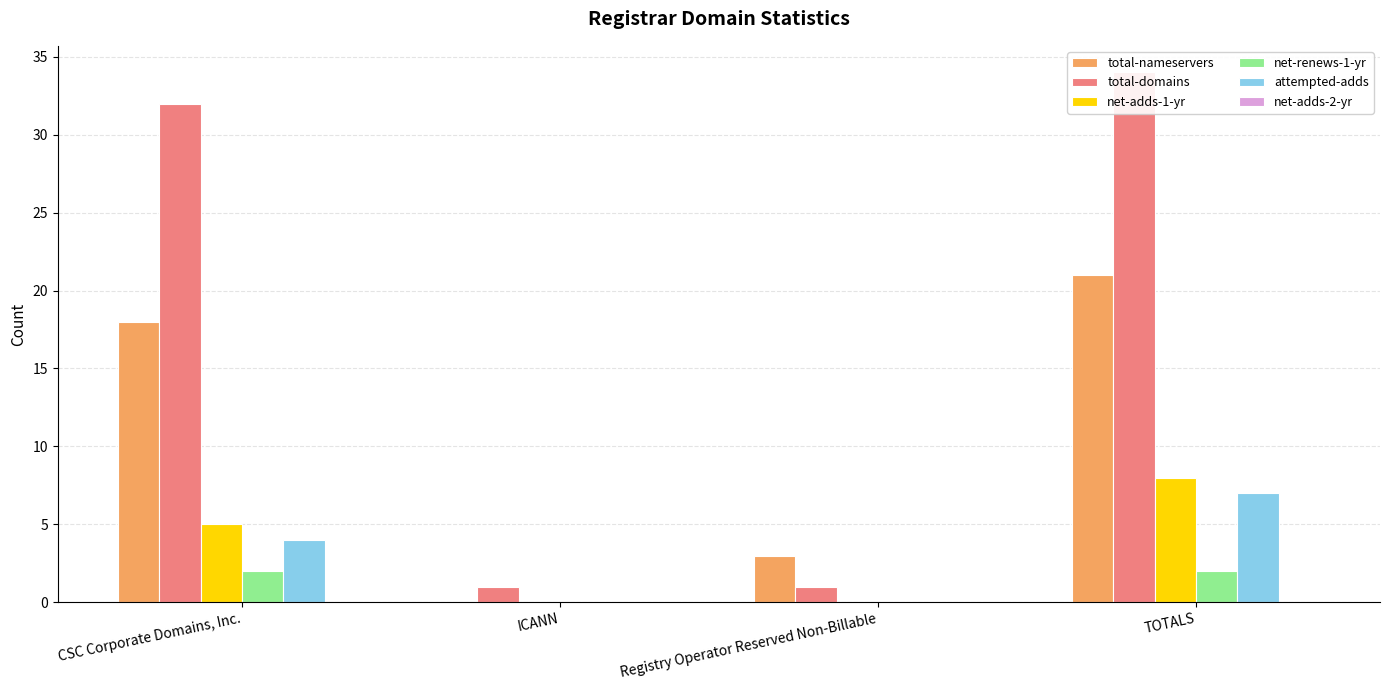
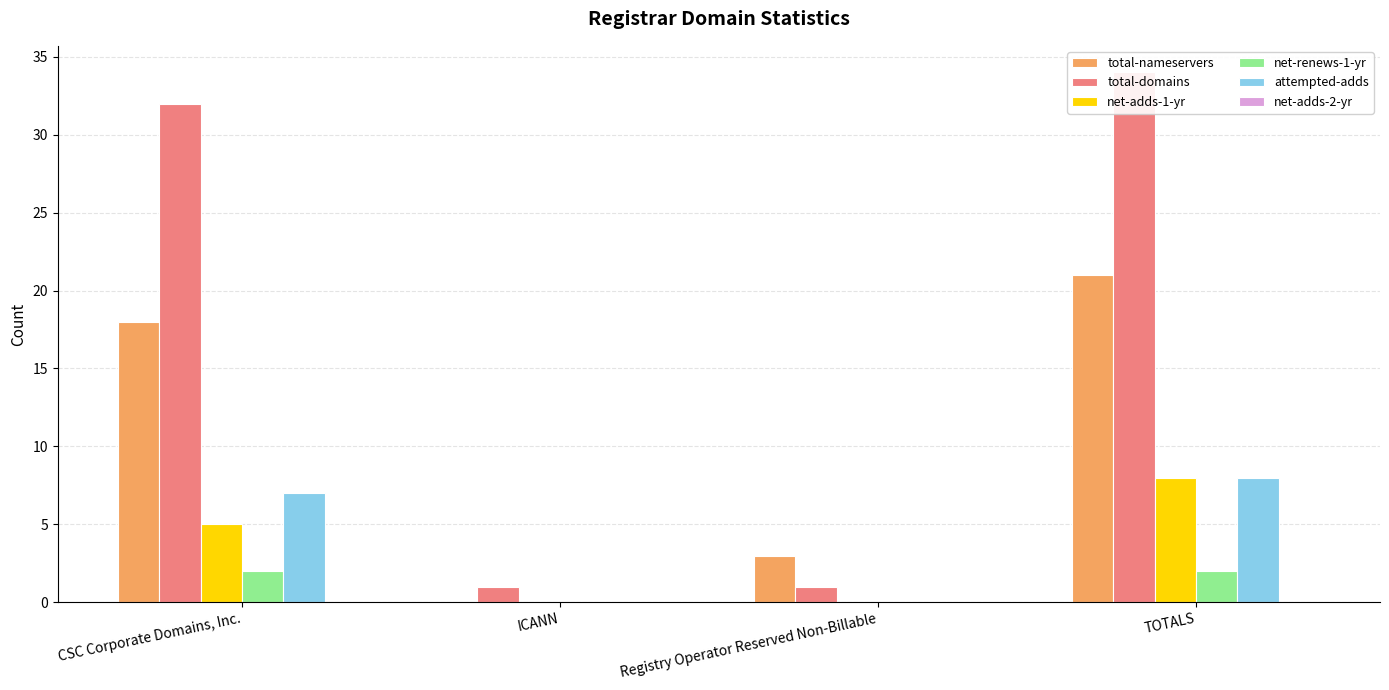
  {
    "net-adds-1-yr": {
      "CSC Corporate Domains, Inc.": 5,
      "ICANN": 0,
      "Registry Operator Reserved Non-Billable": 0,
      "TOTALS": 8
    },
    "net-renews-1-yr": {
      "CSC Corporate Domains, Inc.": 2,
      "ICANN": 0,
      "Registry Operator Reserved Non-Billable": 0,
      "TOTALS": 2
    },
    "attempted-adds": {
-     "CSC Corporate Domains, Inc.": 4,
+     "CSC Corporate Domains, Inc.": 7,
      "ICANN": 0,
      "Registry Operator Reserved Non-Billable": 0,
-     "TOTALS": 7
+     "TOTALS": 8
    },
    "net-adds-2-yr": {
      "CSC Corporate Domains, Inc.": 0,
      "ICANN": 0,
      "Registry Operator Reserved Non-Billable": 0,
      "TOTALS": 0
    }
  }
